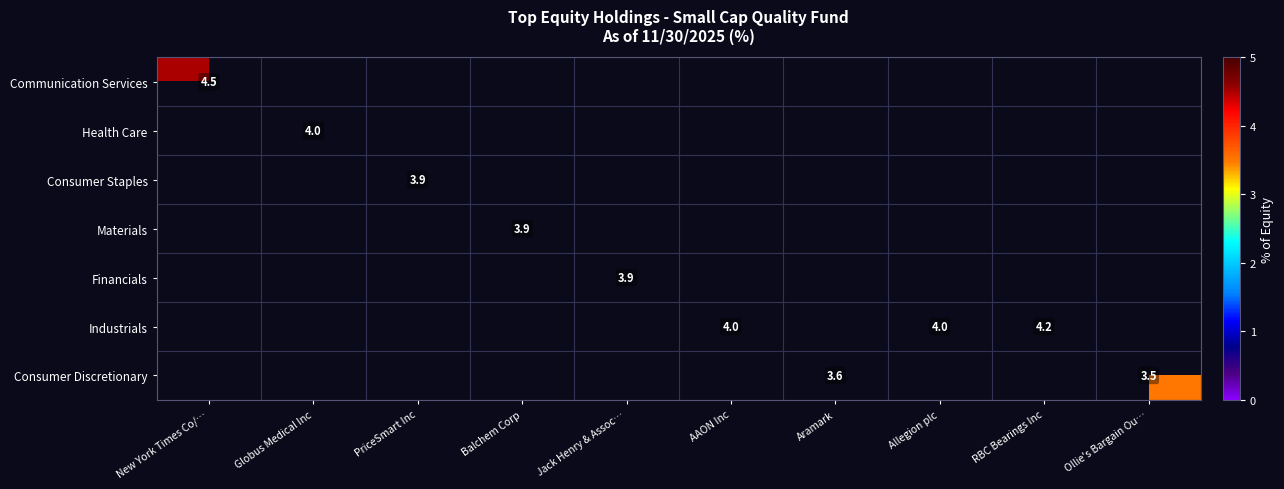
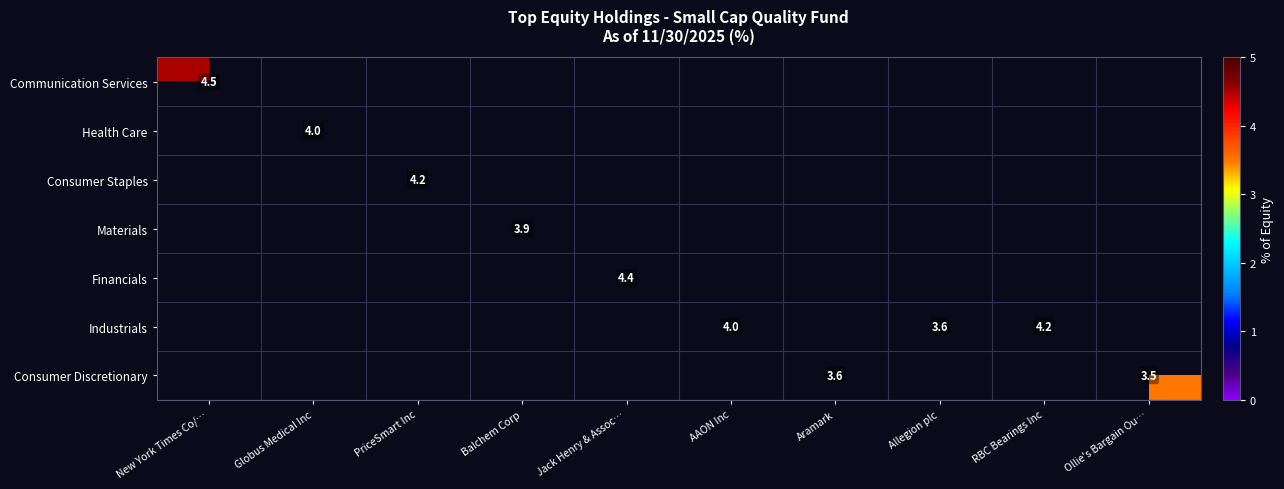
  {
    "Consumer Staples": {
-     "PriceSmart Inc": 3.9
+     "PriceSmart Inc": 4.2
    },
    "Financials": {
-     "Jack Henry & Assoc…": 3.9
+     "Jack Henry & Assoc…": 4.4
    },
    "Industrials": {
-     "Allegion plc": 4.0
+     "Allegion plc": 3.6
    }
  }
